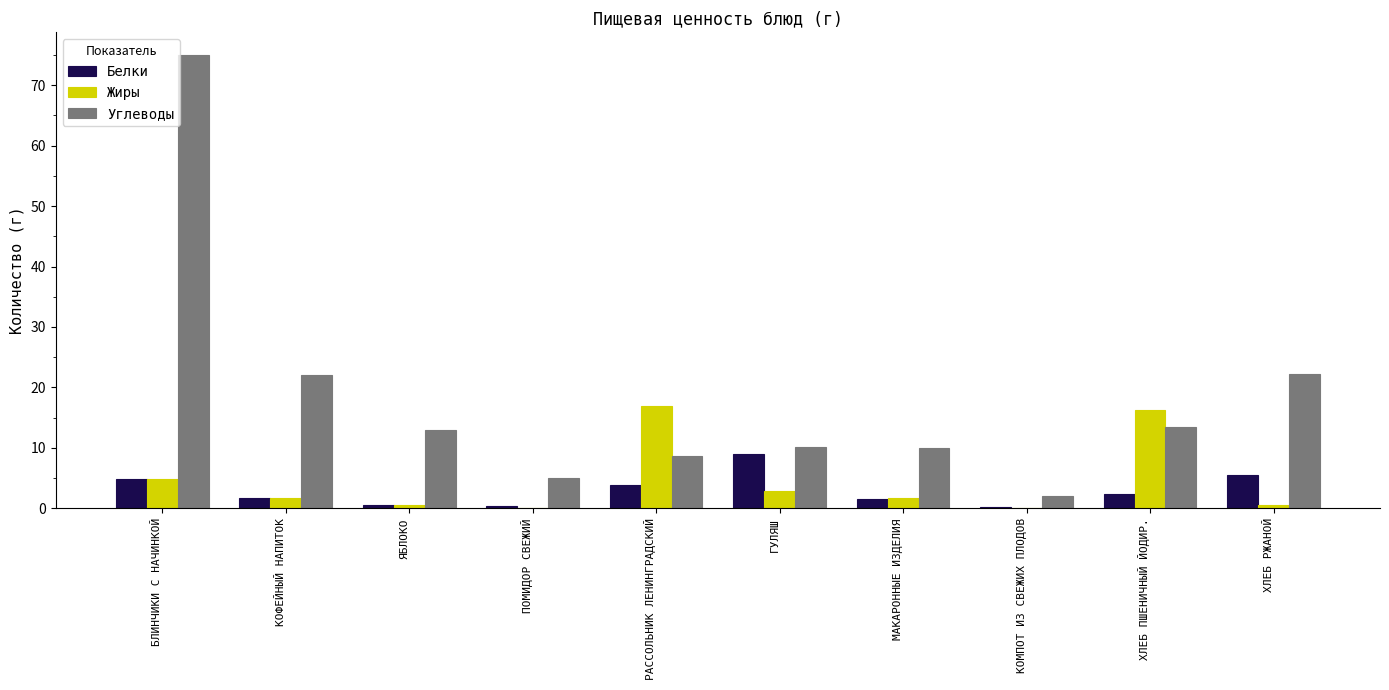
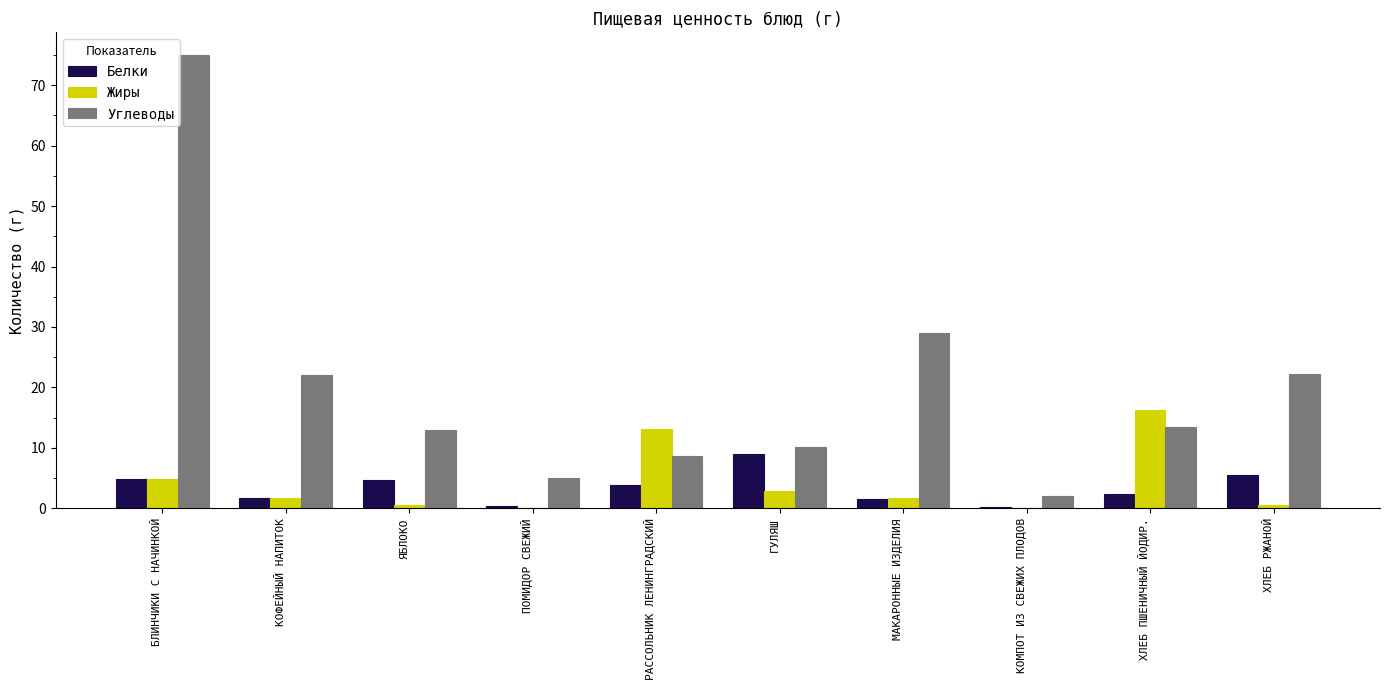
  {
    "Белки": {
      "БЛИНЧИКИ С НАЧИНКОЙ": 5,
      "КОФЕЙНЫЙ НАПИТОК": 2,
-     "ЯБЛОКО": 1,
+     "ЯБЛОКО": 5,
      "РАССОЛЬНИК ЛЕНИНГРАДСКИЙ": 4,
      "ГУЛЯШ": 9,
      "МАКАРОННЫЕ ИЗДЕЛИЯ": 2,
      "ХЛЕБ ПШЕНИЧНЫЙ ЙОДИР.": 2,
      "ХЛЕБ РЖАНОЙ": 6
    },
    "Жиры": {
      "БЛИНЧИКИ С НАЧИНКОЙ": 5,
      "КОФЕЙНЫЙ НАПИТОК": 2,
      "ЯБЛОКО": 1,
      "ПОМИДОР СВЕЖИЙ": 0,
-     "РАССОЛЬНИК ЛЕНИНГРАДСКИЙ": 17,
+     "РАССОЛЬНИК ЛЕНИНГРАДСКИЙ": 13,
      "ГУЛЯШ": 3,
      "МАКАРОННЫЕ ИЗДЕЛИЯ": 2,
      "КОМПОТ ИЗ СВЕЖИХ ПЛОДОВ": 0,
      "ХЛЕБ ПШЕНИЧНЫЙ ЙОДИР.": 16,
      "ХЛЕБ РЖАНОЙ": 1
    },
    "Углеводы": {
      "БЛИНЧИКИ С НАЧИНКОЙ": 75,
      "КОФЕЙНЫЙ НАПИТОК": 22,
      "ЯБЛОКО": 13,
      "ПОМИДОР СВЕЖИЙ": 5,
      "РАССОЛЬНИК ЛЕНИНГРАДСКИЙ": 9,
      "ГУЛЯШ": 10,
-     "МАКАРОННЫЕ ИЗДЕЛИЯ": 10,
+     "МАКАРОННЫЕ ИЗДЕЛИЯ": 29,
      "КОМПОТ ИЗ СВЕЖИХ ПЛОДОВ": 2,
      "ХЛЕБ ПШЕНИЧНЫЙ ЙОДИР.": 13,
      "ХЛЕБ РЖАНОЙ": 22
    }
  }
